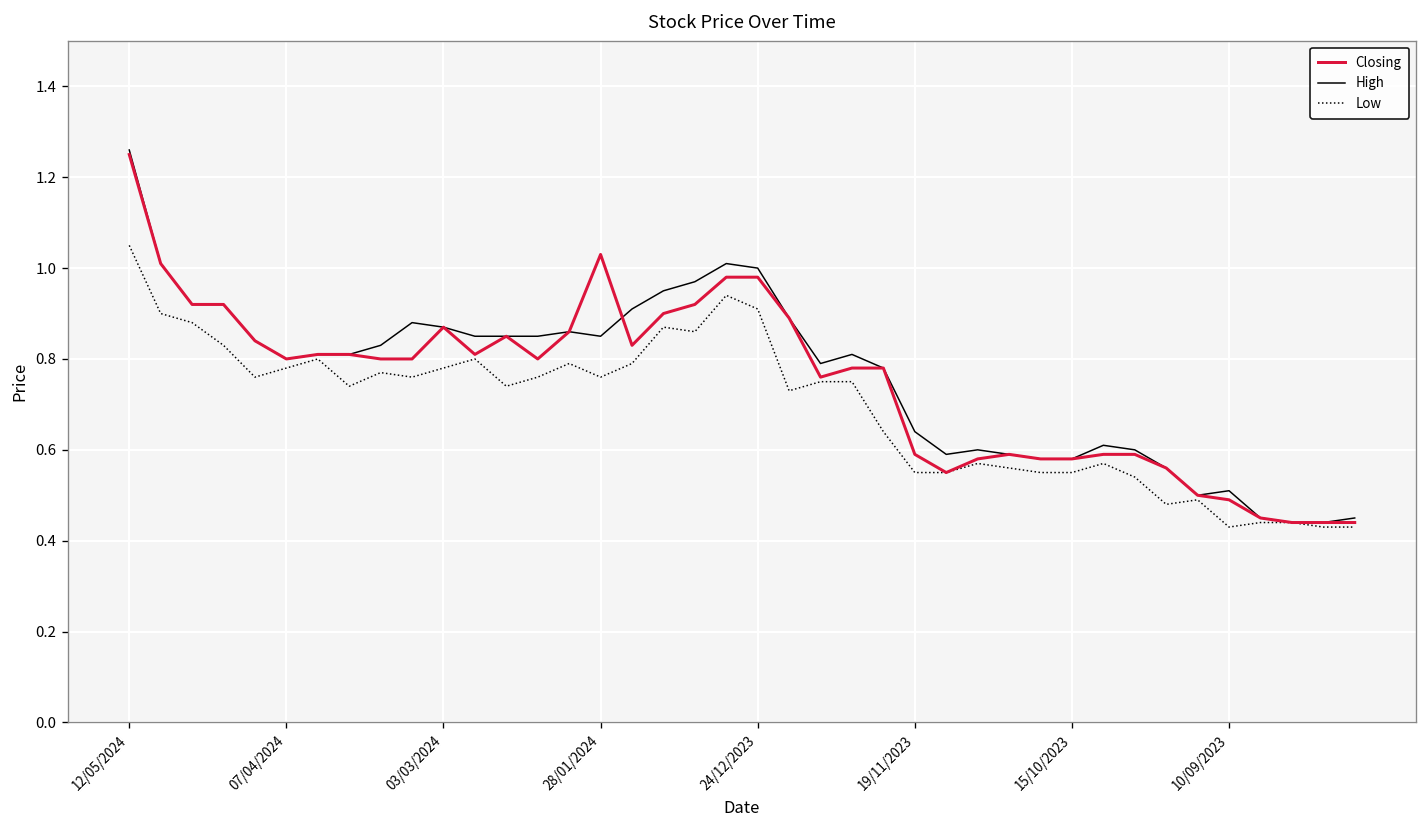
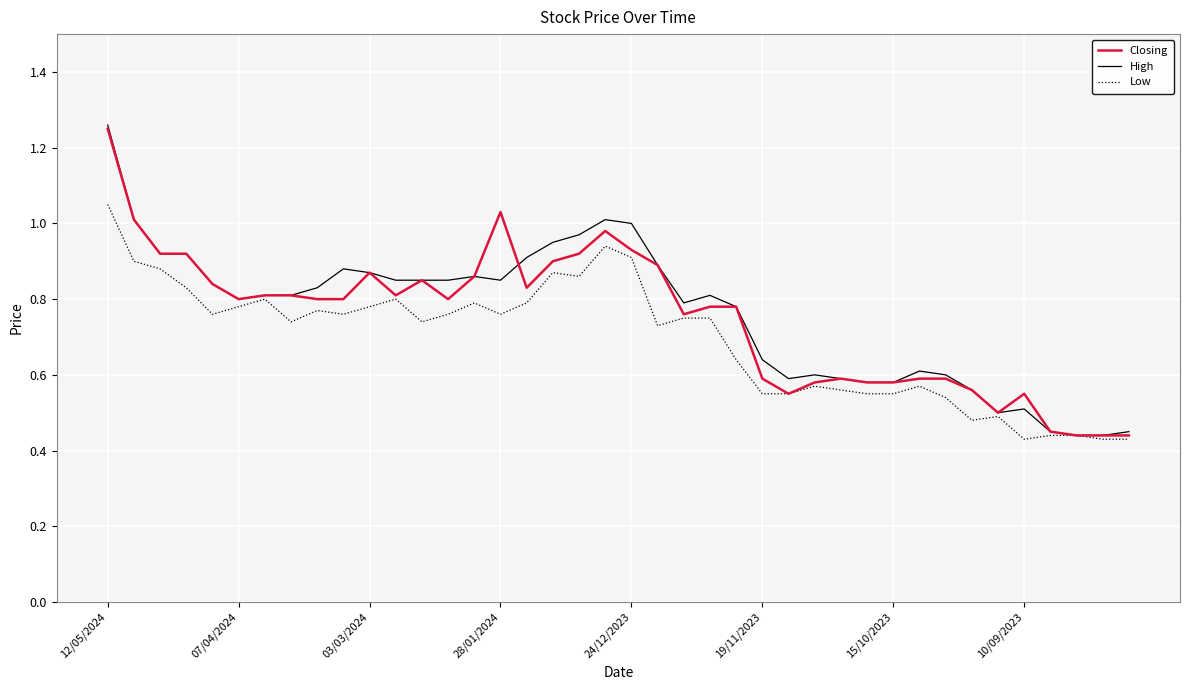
  {
    "Closing": {
      "12/05/2024": 1.25,
      "28/01/2024": 1.03,
-     "24/12/2023": 0.98,
+     "24/12/2023": 0.93,
      "19/11/2023": 0.59,
-     "10/09/2023": 0.49
+     "10/09/2023": 0.55
    }
  }
